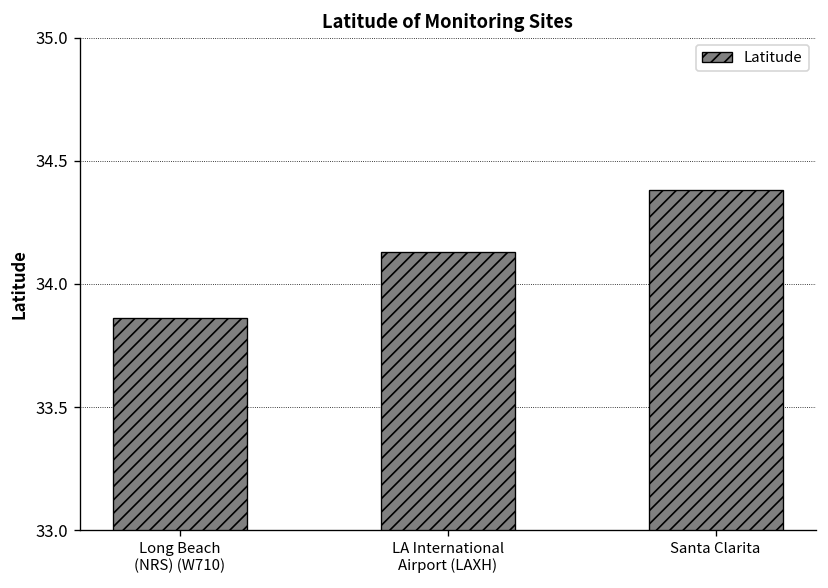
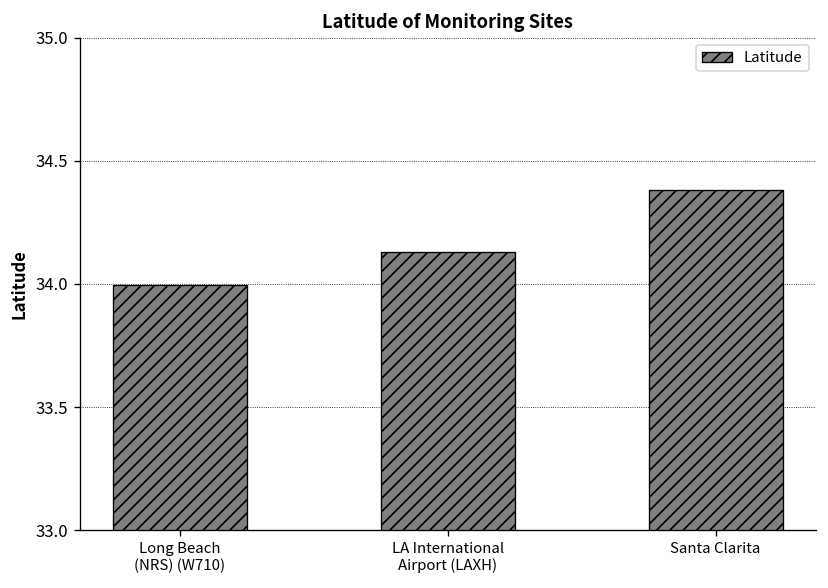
  {
-   "Long Beach (NRS) (W710)": 33.86,
+   "Long Beach (NRS) (W710)": 34.00,
    "LA International Airport (LAXH)": 34.13,
    "Santa Clarita": 34.38
  }
